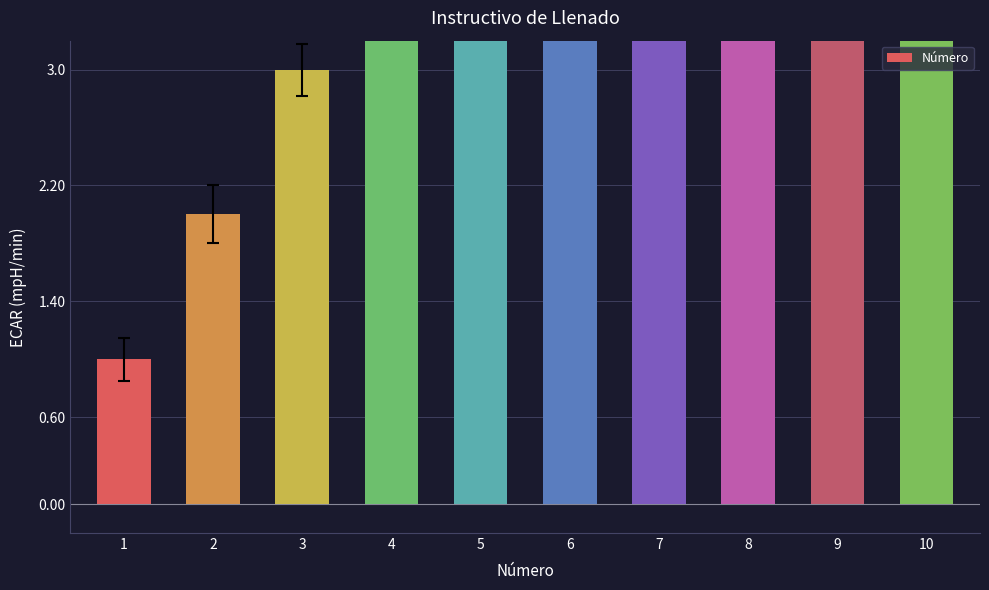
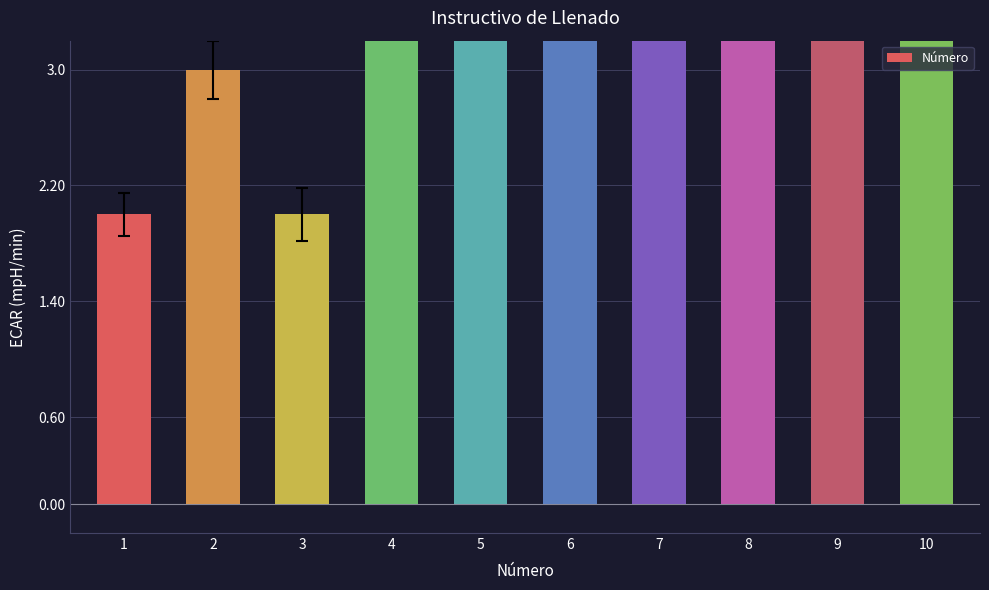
  {
    "Número": {
-     "1": 1,
-     "2": 2,
-     "3": 3
+     "1": 2,
+     "2": 3,
+     "3": 2
    }
  }
